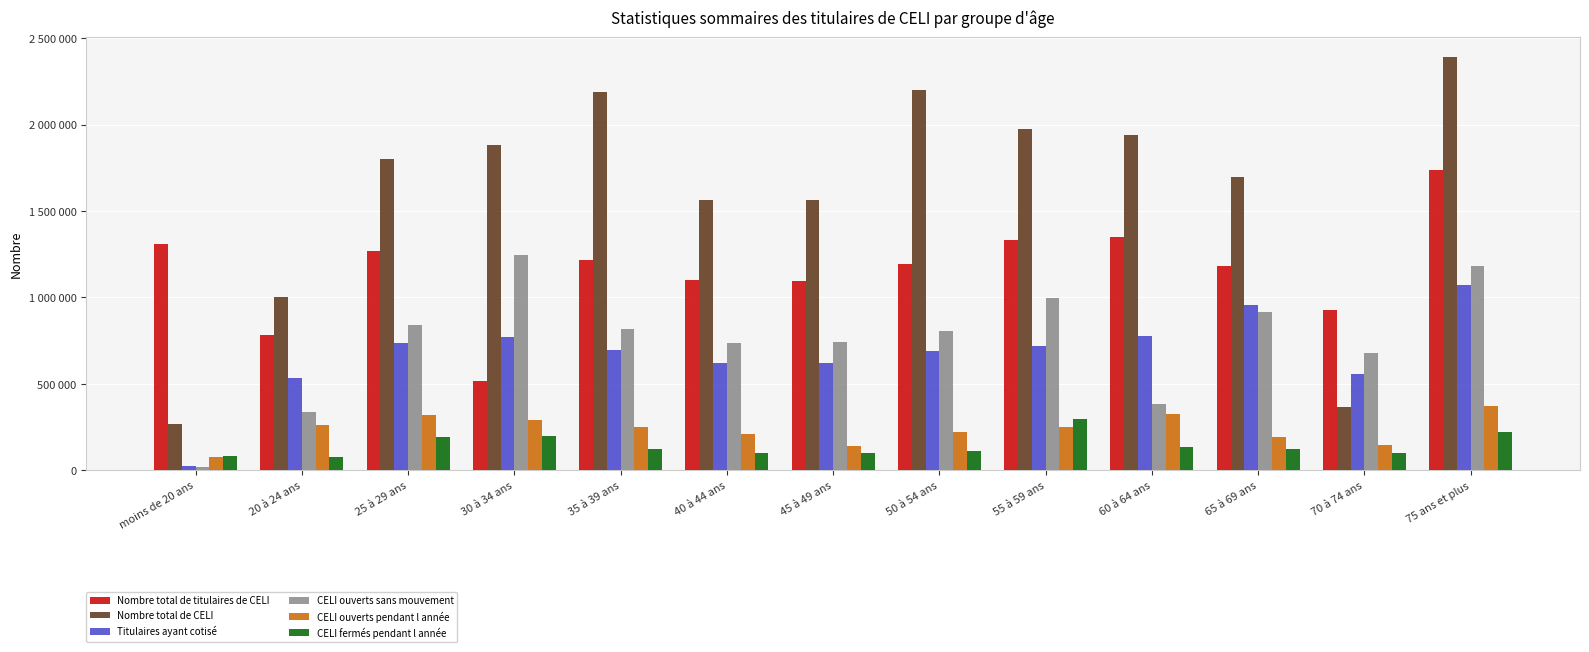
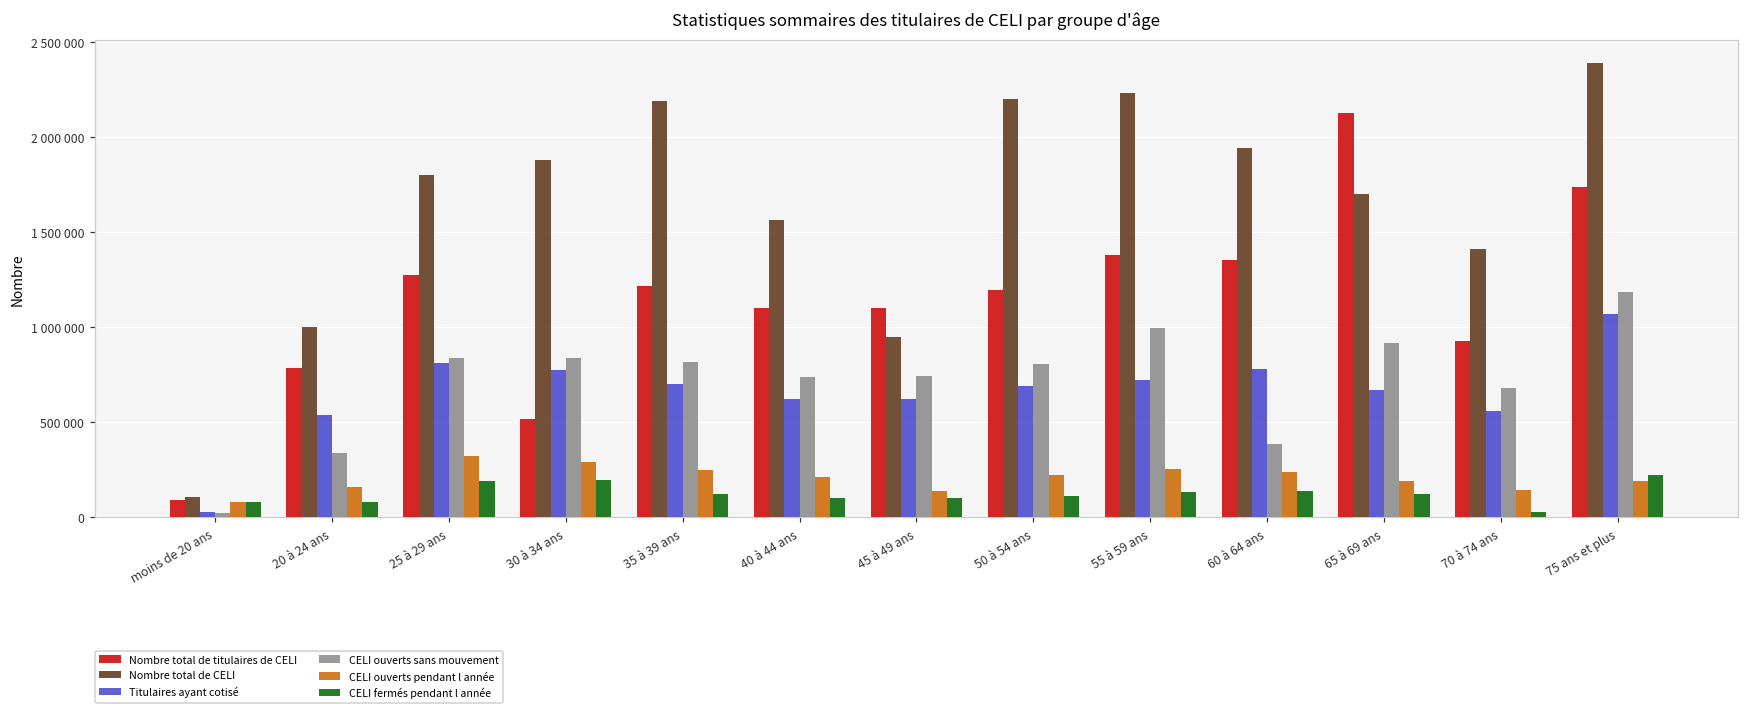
  {
    "Nombre total de titulaires de CELI": {
-     "moins de 20 ans": 1310000,
+     "moins de 20 ans": 90000,
      "20 à 24 ans": 780000,
      "25 à 29 ans": 1270000,
      "30 à 34 ans": 520000,
      "35 à 39 ans": 1210000,
      "40 à 44 ans": 1100000,
      "45 à 49 ans": 1100000,
      "50 à 54 ans": 1190000,
-     "55 à 59 ans": 1330000,
+     "55 à 59 ans": 1380000,
      "60 à 64 ans": 1350000,
-     "65 à 69 ans": 1180000,
+     "65 à 69 ans": 2120000,
      "70 à 74 ans": 930000,
      "75 ans et plus": 1740000
    },
    "Nombre total de CELI": {
-     "moins de 20 ans": 270000,
+     "moins de 20 ans": 100000,
      "20 à 24 ans": 1000000,
      "25 à 29 ans": 1800000,
      "30 à 34 ans": 1880000,
      "35 à 39 ans": 2190000,
      "40 à 44 ans": 1560000,
-     "45 à 49 ans": 1560000,
+     "45 à 49 ans": 950000,
      "50 à 54 ans": 2200000,
-     "55 à 59 ans": 1970000,
+     "55 à 59 ans": 2230000,
      "60 à 64 ans": 1940000,
      "65 à 69 ans": 1700000,
-     "70 à 74 ans": 370000,
+     "70 à 74 ans": 1410000,
      "75 ans et plus": 2390000
    },
    "Titulaires ayant cotisé": {
      "moins de 20 ans": 30000,
      "20 à 24 ans": 540000,
-     "25 à 29 ans": 730000,
+     "25 à 29 ans": 810000,
      "30 à 34 ans": 770000,
      "35 à 39 ans": 700000,
      "40 à 44 ans": 620000,
      "45 à 49 ans": 620000,
      "50 à 54 ans": 690000,
      "55 à 59 ans": 720000,
      "60 à 64 ans": 780000,
-     "65 à 69 ans": 960000,
+     "65 à 69 ans": 670000,
      "70 à 74 ans": 560000,
      "75 ans et plus": 1070000
    },
    "CELI ouverts sans mouvement": {
      "moins de 20 ans": 20000,
      "20 à 24 ans": 340000,
      "25 à 29 ans": 840000,
-     "30 à 34 ans": 1240000,
+     "30 à 34 ans": 840000,
      "35 à 39 ans": 820000,
      "40 à 44 ans": 740000,
      "45 à 49 ans": 740000,
      "50 à 54 ans": 800000,
      "55 à 59 ans": 1000000,
      "60 à 64 ans": 390000,
      "65 à 69 ans": 910000,
      "70 à 74 ans": 680000,
      "75 ans et plus": 1180000
    },
    "CELI ouverts pendant l année": {
      "moins de 20 ans": 80000,
-     "20 à 24 ans": 260000,
+     "20 à 24 ans": 160000,
      "25 à 29 ans": 320000,
      "30 à 34 ans": 290000,
      "35 à 39 ans": 250000,
      "40 à 44 ans": 210000,
      "45 à 49 ans": 140000,
      "50 à 54 ans": 220000,
      "55 à 59 ans": 250000,
-     "60 à 64 ans": 330000,
+     "60 à 64 ans": 240000,
      "65 à 69 ans": 190000,
      "70 à 74 ans": 140000,
-     "75 ans et plus": 370000
+     "75 ans et plus": 190000
    },
    "CELI fermés pendant l année": {
      "moins de 20 ans": 80000,
      "20 à 24 ans": 80000,
      "25 à 29 ans": 190000,
      "30 à 34 ans": 200000,
      "35 à 39 ans": 120000,
      "40 à 44 ans": 100000,
      "45 à 49 ans": 100000,
      "50 à 54 ans": 110000,
-     "55 à 59 ans": 300000,
+     "55 à 59 ans": 130000,
      "60 à 64 ans": 140000,
      "65 à 69 ans": 120000,
-     "70 à 74 ans": 100000,
+     "70 à 74 ans": 30000,
      "75 ans et plus": 220000
    }
  }
